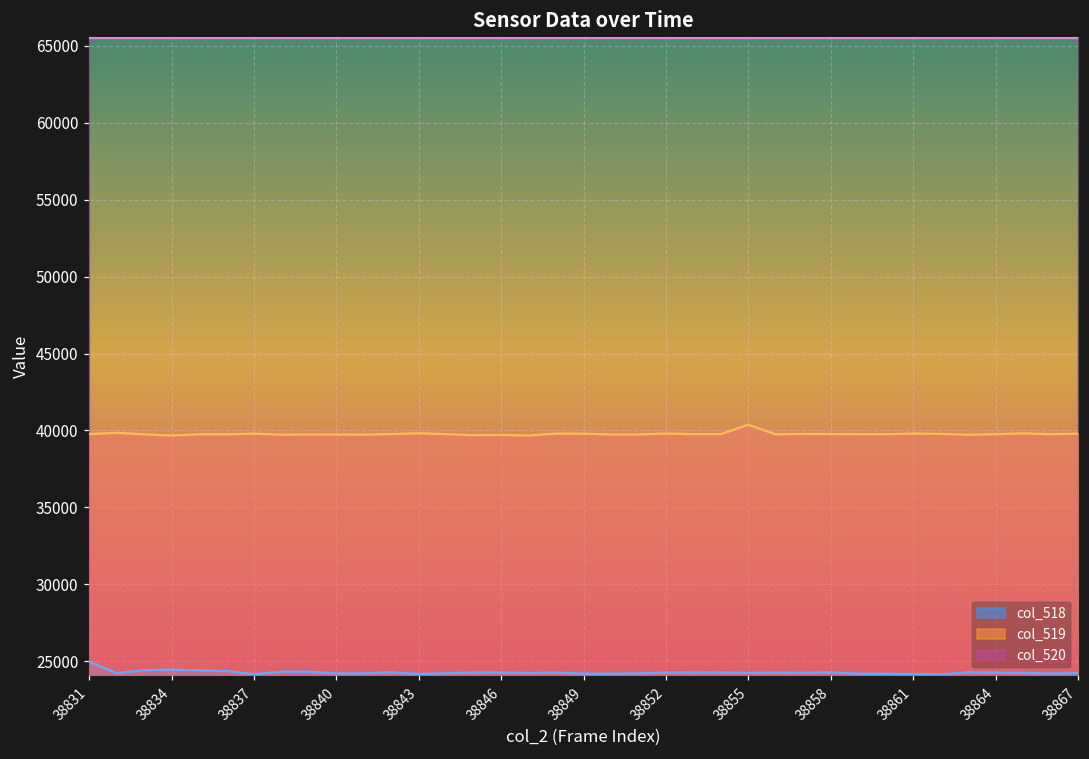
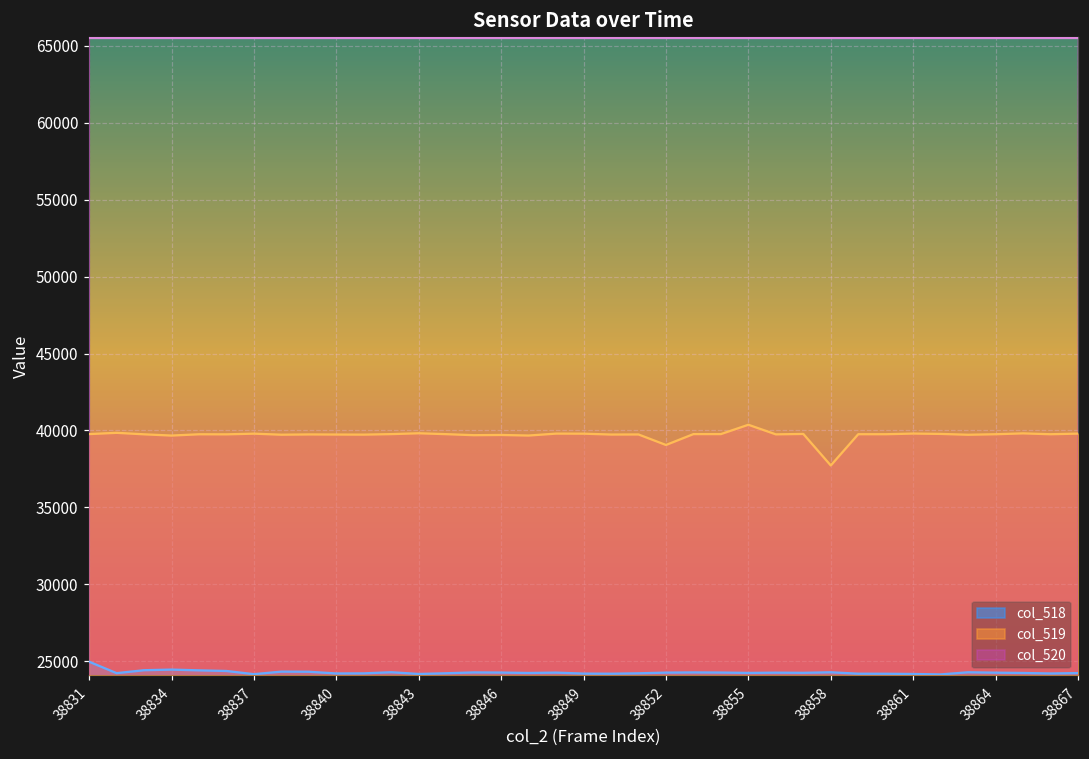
  {
    "col_518": {
      "38831": 25000,
      "38834": 24500,
      "38837": 24200,
      "38840": 24200,
      "38843": 24200,
      "38846": 24300,
      "38849": 24200,
      "38852": 24300,
      "38855": 24200,
      "38858": 24300,
      "38861": 24200,
      "38864": 24300,
      "38867": 24200
    },
    "col_519": {
      "38831": 39800,
      "38834": 39700,
      "38837": 39800,
      "38840": 39700,
      "38843": 39800,
      "38846": 39700,
      "38849": 39800,
-     "38852": 39800,
+     "38852": 39100,
      "38855": 40400,
-     "38858": 39800,
+     "38858": 37700,
      "38861": 39800,
      "38864": 39800,
      "38867": 39800
    },
    "col_520": {
      "38831": 65500,
      "38834": 65500,
      "38837": 65500,
      "38840": 65500,
      "38843": 65500,
      "38846": 65500,
      "38849": 65500,
      "38852": 65500,
      "38855": 65500,
      "38858": 65500,
      "38861": 65500,
      "38864": 65500,
      "38867": 65500
    }
  }
